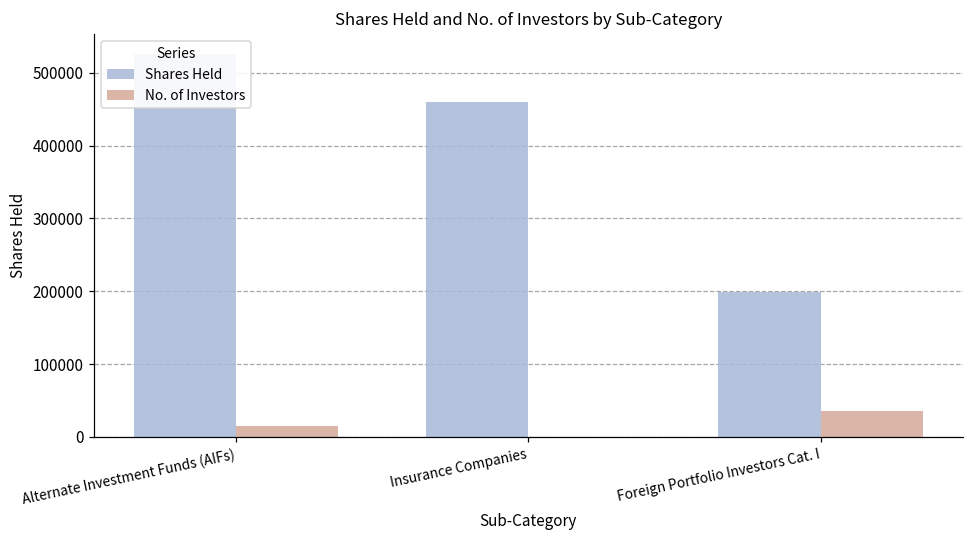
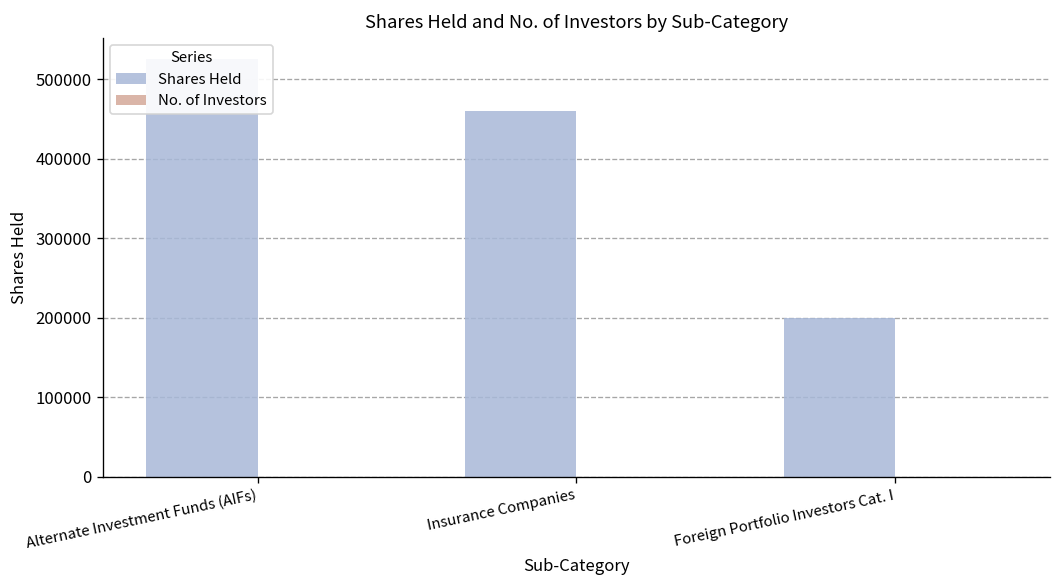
  {
    "Shares Held": {
      "Insurance Companies": 460000,
      "Foreign Portfolio Investors Cat. I": 200000
    },
    "No. of Investors": {
-     "Alternate Investment Funds (AIFs)": 10000,
-     "Foreign Portfolio Investors Cat. I": 40000
+     "Alternate Investment Funds (AIFs)": 0,
+     "Foreign Portfolio Investors Cat. I": 0
    }
  }
